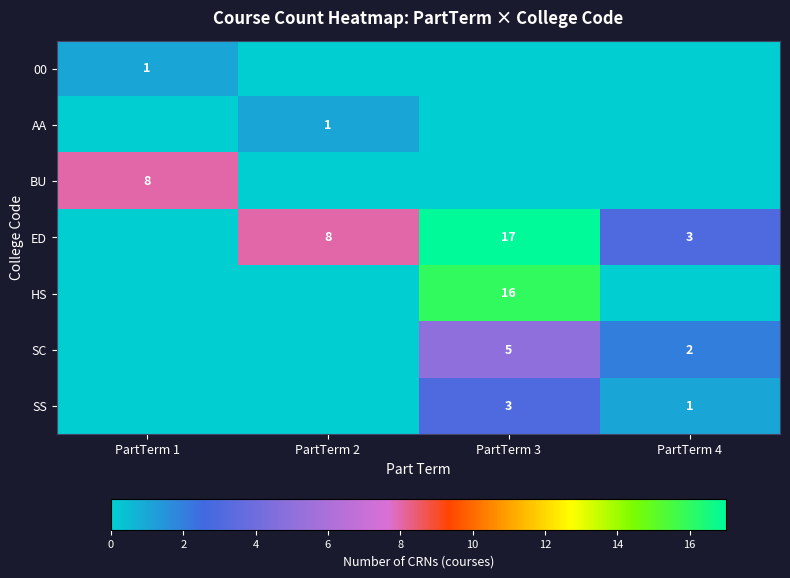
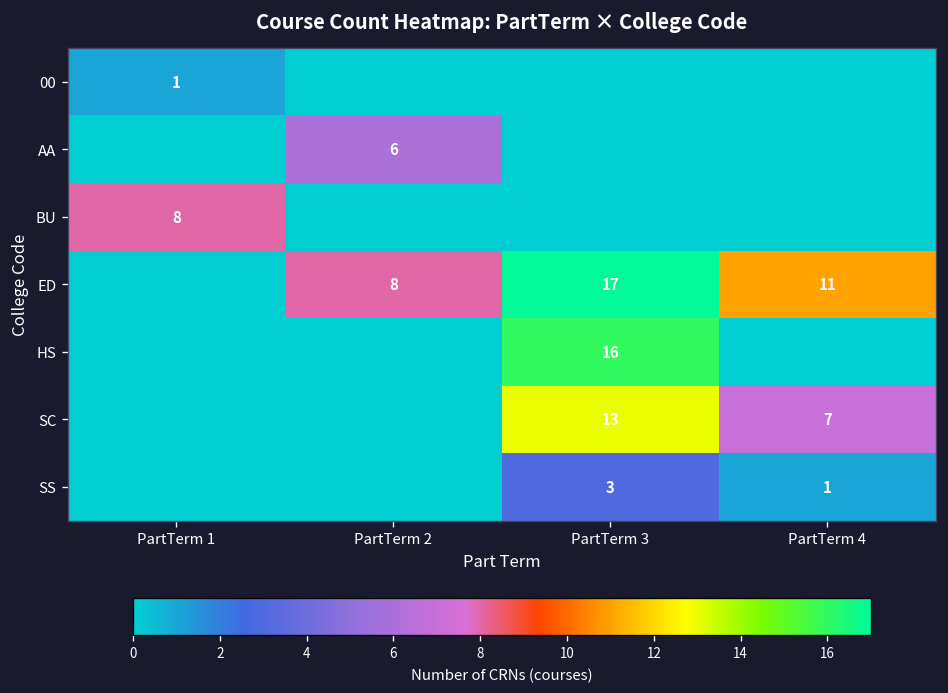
  {
    "00": {
      "PartTerm 1": 1
    },
    "AA": {
-     "PartTerm 2": 1
+     "PartTerm 2": 6
    },
    "BU": {
      "PartTerm 1": 8
    },
    "ED": {
      "PartTerm 2": 8,
      "PartTerm 3": 17,
-     "PartTerm 4": 3
+     "PartTerm 4": 11
    },
    "HS": {
      "PartTerm 3": 16
    },
    "SC": {
-     "PartTerm 3": 5,
-     "PartTerm 4": 2
+     "PartTerm 3": 13,
+     "PartTerm 4": 7
    },
    "SS": {
      "PartTerm 3": 3,
      "PartTerm 4": 1
    }
  }
